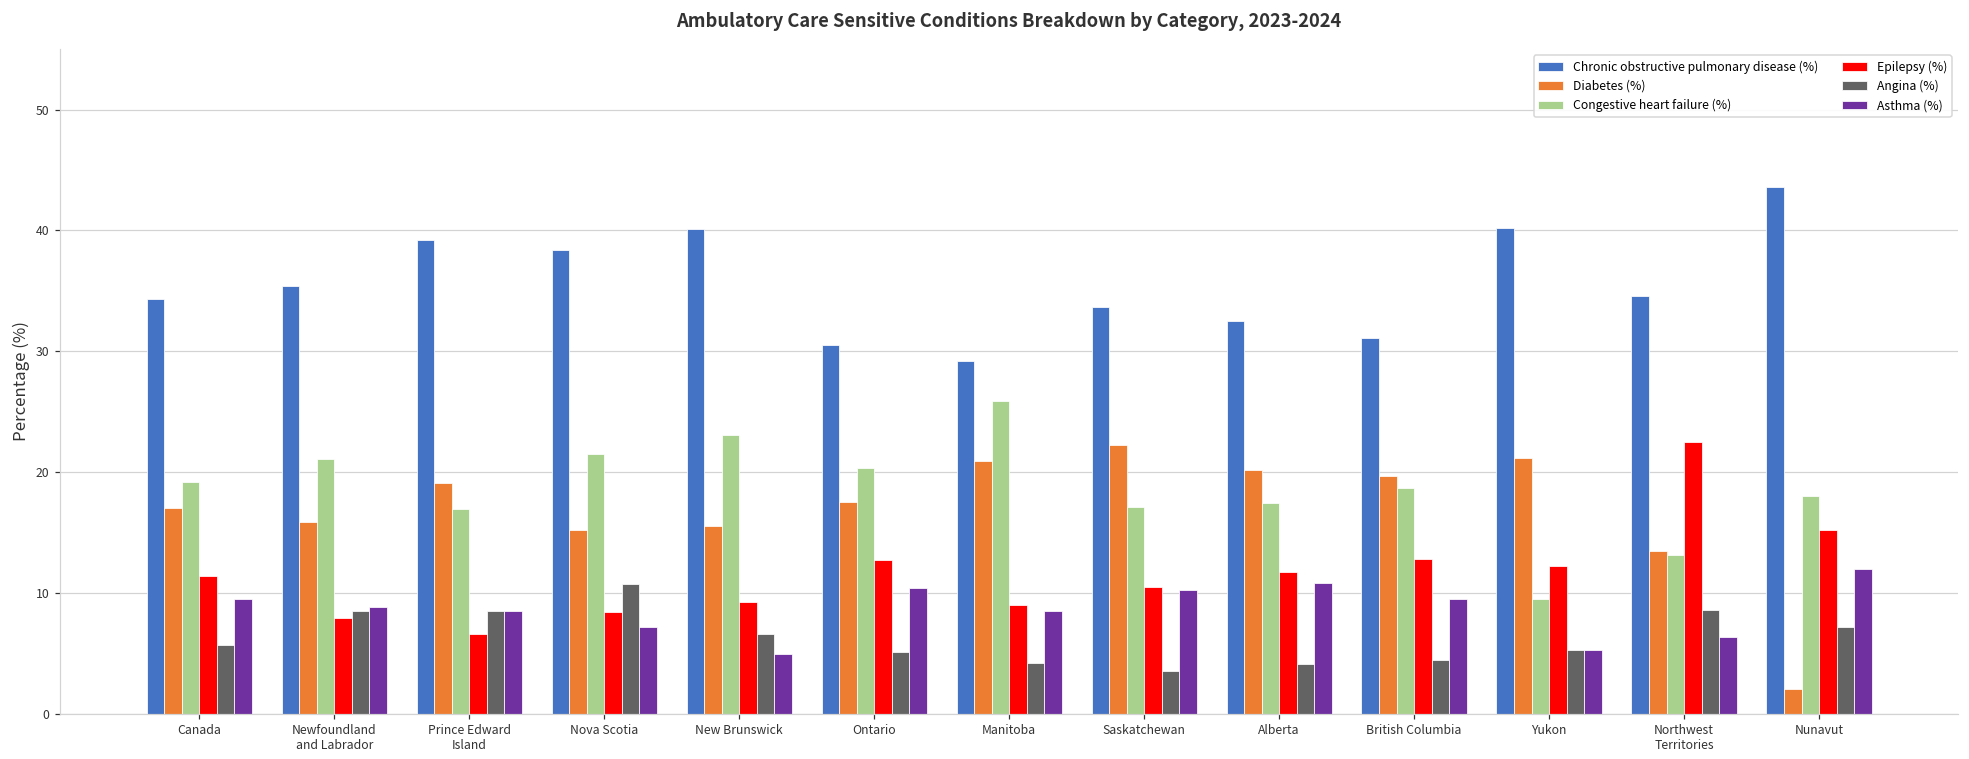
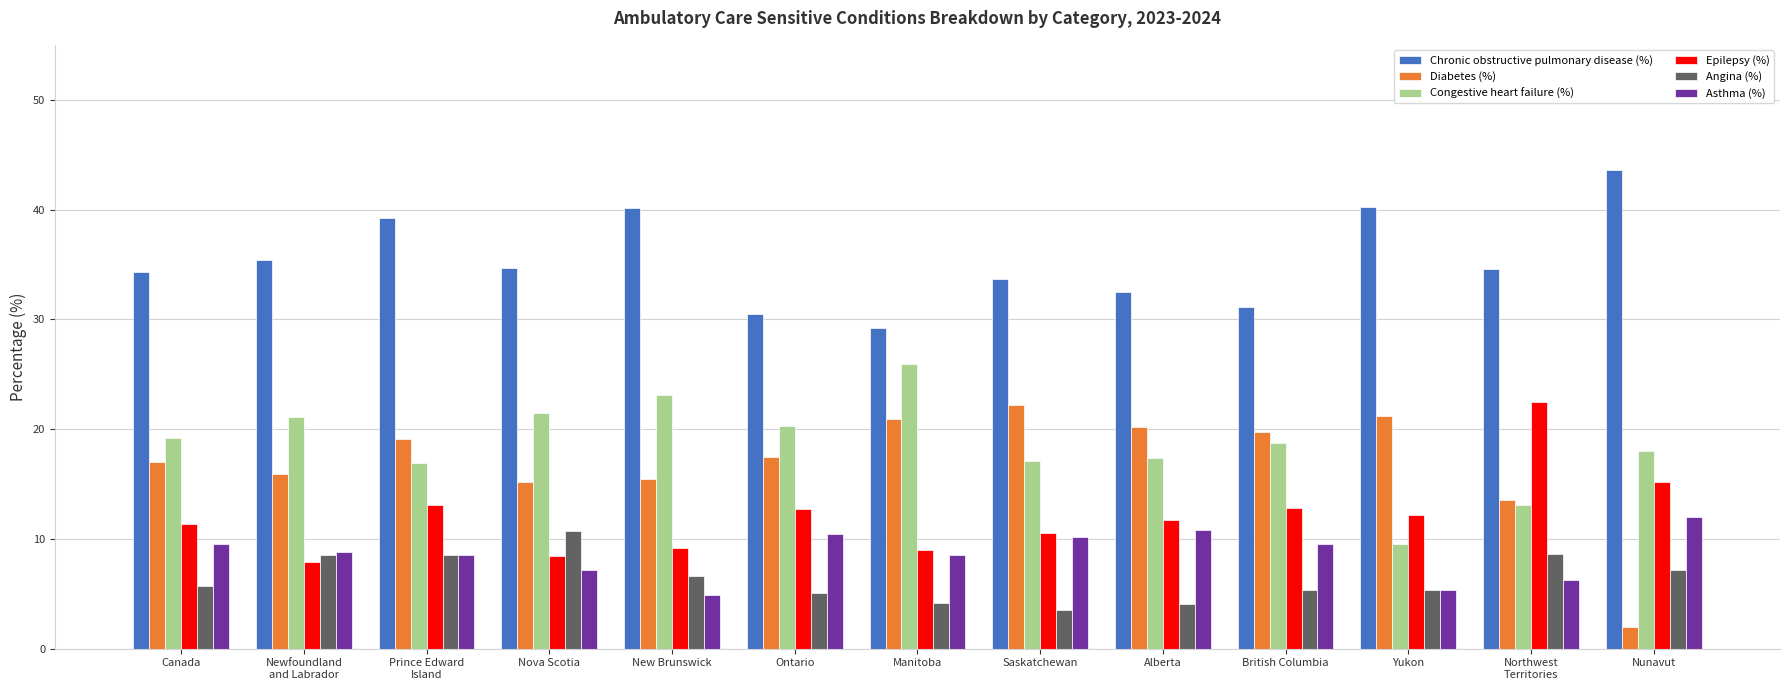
  {
    "Chronic obstructive pulmonary disease (%)": {
      "Canada": 34.3,
      "Newfoundland and Labrador": 35.4,
      "Prince Edward Island": 39.2,
-     "Nova Scotia": 38.4,
+     "Nova Scotia": 34.7,
      "New Brunswick": 40.1,
      "Ontario": 30.5,
      "Manitoba": 29.2,
      "Saskatchewan": 33.7,
      "Alberta": 32.5,
      "British Columbia": 31.1,
      "Yukon": 40.2,
      "Northwest Territories": 34.6,
      "Nunavut": 43.6
    },
    "Diabetes (%)": {
      "Canada": 17.0,
      "Newfoundland and Labrador": 15.9,
      "Prince Edward Island": 19.1,
      "Nova Scotia": 15.2,
      "New Brunswick": 15.5,
      "Ontario": 17.5,
      "Manitoba": 20.9,
      "Saskatchewan": 22.2,
      "Alberta": 20.2,
      "British Columbia": 19.7,
      "Yukon": 21.2,
      "Northwest Territories": 13.5,
      "Nunavut": 2.0
    },
    "Congestive heart failure (%)": {
      "Canada": 19.2,
      "Newfoundland and Labrador": 21.1,
      "Prince Edward Island": 16.9,
      "Nova Scotia": 21.5,
      "New Brunswick": 23.1,
      "Ontario": 20.3,
      "Manitoba": 25.9,
      "Saskatchewan": 17.1,
      "Alberta": 17.4,
      "British Columbia": 18.7,
      "Yukon": 9.5,
      "Northwest Territories": 13.1,
      "Nunavut": 18.0
    },
    "Epilepsy (%)": {
      "Canada": 11.4,
      "Newfoundland and Labrador": 7.9,
-     "Prince Edward Island": 6.6,
+     "Prince Edward Island": 13.1,
      "Nova Scotia": 8.4,
      "New Brunswick": 9.2,
      "Ontario": 12.7,
      "Manitoba": 9.0,
      "Saskatchewan": 10.5,
      "Alberta": 11.7,
      "British Columbia": 12.8,
      "Yukon": 12.2,
      "Northwest Territories": 22.5,
      "Nunavut": 15.2
    },
    "Angina (%)": {
      "Canada": 5.7,
      "Newfoundland and Labrador": 8.5,
      "Prince Edward Island": 8.5,
      "Nova Scotia": 10.7,
      "New Brunswick": 6.6,
      "Ontario": 5.1,
      "Manitoba": 4.2,
      "Saskatchewan": 3.5,
      "Alberta": 4.1,
-     "British Columbia": 4.4,
+     "British Columbia": 5.3,
      "Yukon": 5.3,
      "Northwest Territories": 8.6,
      "Nunavut": 7.2
    },
    "Asthma (%)": {
      "Canada": 9.5,
      "Newfoundland and Labrador": 8.8,
      "Prince Edward Island": 8.5,
      "Nova Scotia": 7.2,
      "New Brunswick": 4.9,
      "Ontario": 10.4,
      "Manitoba": 8.5,
      "Saskatchewan": 10.2,
      "Alberta": 10.8,
      "British Columbia": 9.5,
      "Yukon": 5.3,
      "Northwest Territories": 6.3,
      "Nunavut": 12.0
    }
  }
